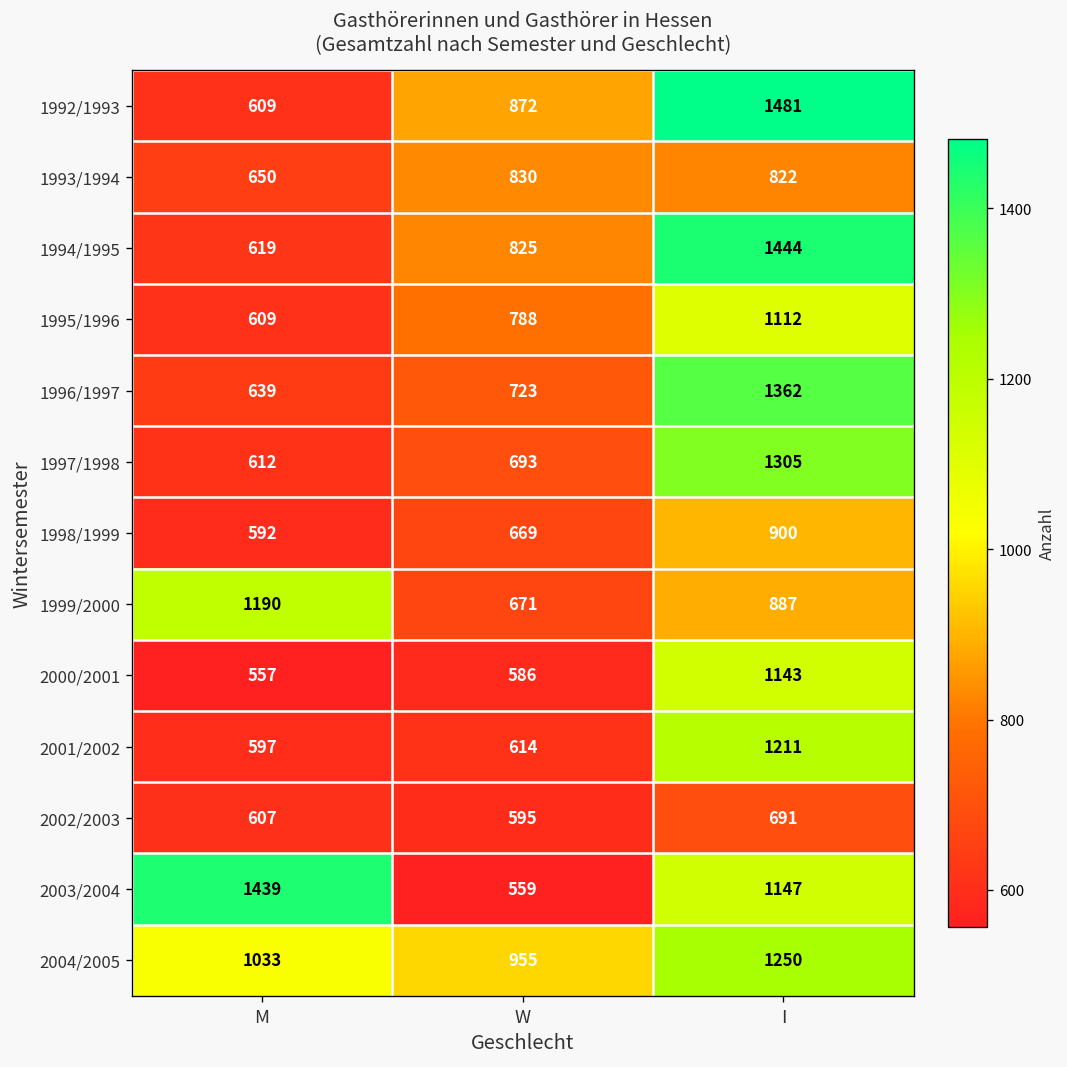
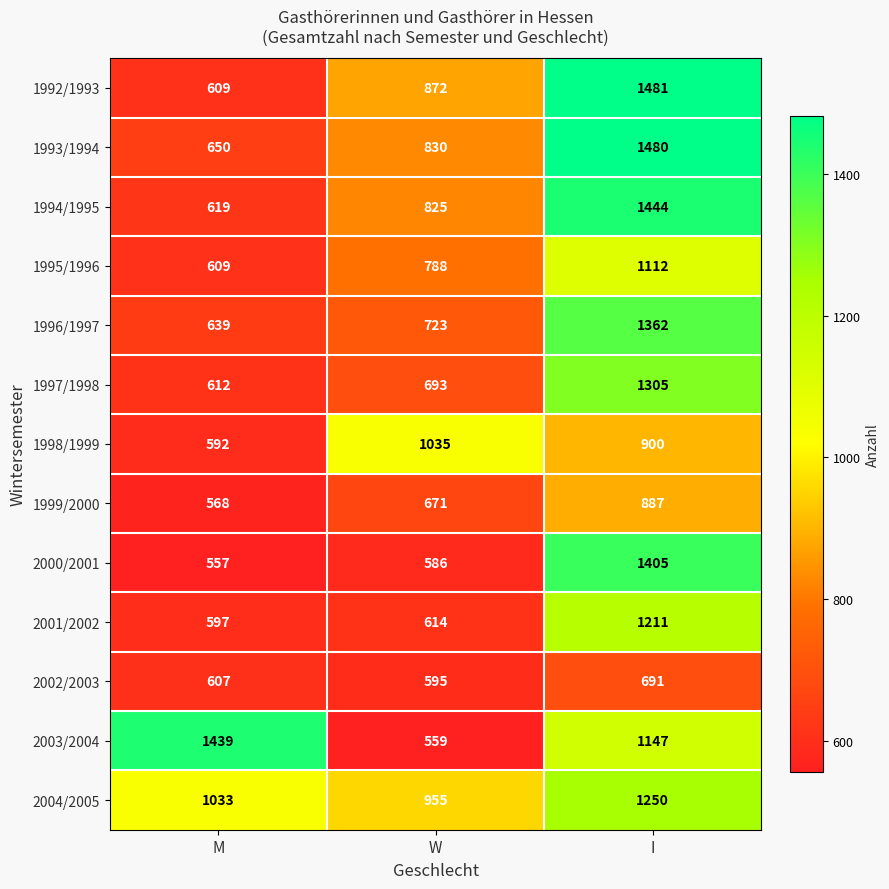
  {
    "1992/1993": {
      "M": 609,
      "W": 872,
      "I": 1481
    },
    "1993/1994": {
      "M": 650,
      "W": 830,
-     "I": 822
+     "I": 1480
    },
    "1994/1995": {
      "M": 619,
      "W": 825,
      "I": 1444
    },
    "1995/1996": {
      "M": 609,
      "W": 788,
      "I": 1112
    },
    "1996/1997": {
      "M": 639,
      "W": 723,
      "I": 1362
    },
    "1997/1998": {
      "M": 612,
      "W": 693,
      "I": 1305
    },
    "1998/1999": {
      "M": 592,
-     "W": 669,
+     "W": 1035,
      "I": 900
    },
    "1999/2000": {
-     "M": 1190,
+     "M": 568,
      "W": 671,
      "I": 887
    },
    "2000/2001": {
      "M": 557,
      "W": 586,
-     "I": 1143
+     "I": 1405
    },
    "2001/2002": {
      "M": 597,
      "W": 614,
      "I": 1211
    },
    "2002/2003": {
      "M": 607,
      "W": 595,
      "I": 691
    },
    "2003/2004": {
      "M": 1439,
      "W": 559,
      "I": 1147
    },
    "2004/2005": {
      "M": 1033,
      "W": 955,
      "I": 1250
    }
  }
